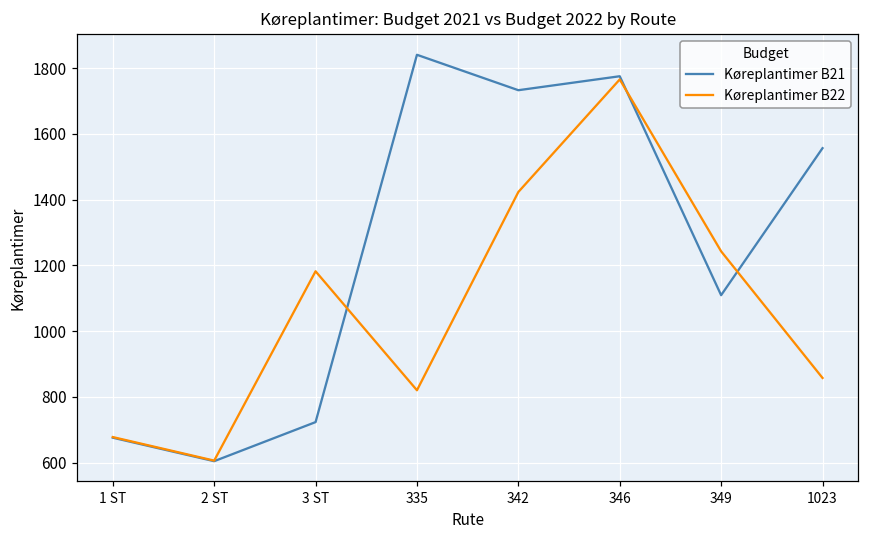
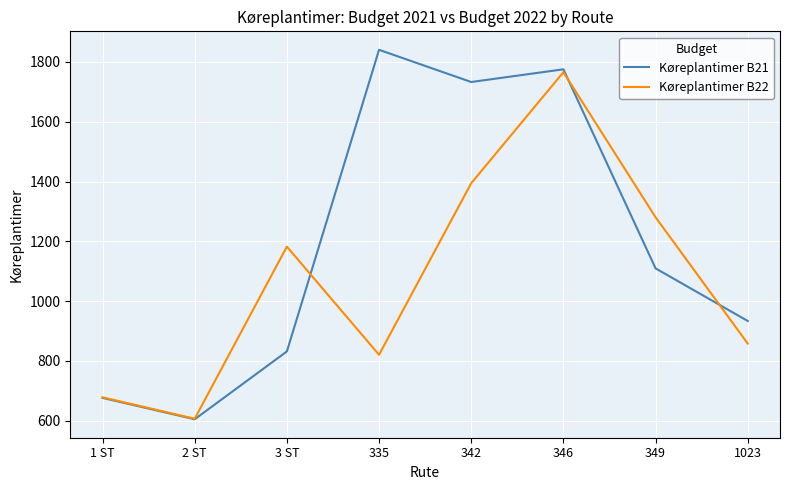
  {
    "Køreplantimer B21": {
-     "3 ST": 720,
+     "3 ST": 830,
      "335": 1840,
      "342": 1730,
      "346": 1780,
      "349": 1110,
-     "1023": 1560
+     "1023": 930
    },
    "Køreplantimer B22": {
      "3 ST": 1180,
      "335": 820,
-     "342": 1420,
+     "342": 1390,
      "346": 1770,
-     "349": 1240,
+     "349": 1280,
      "1023": 860
    }
  }
